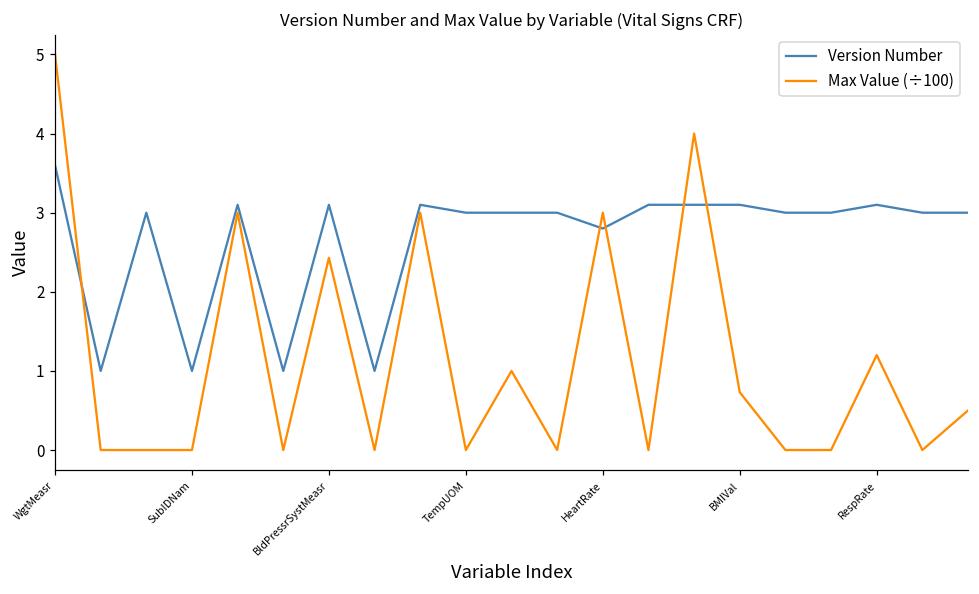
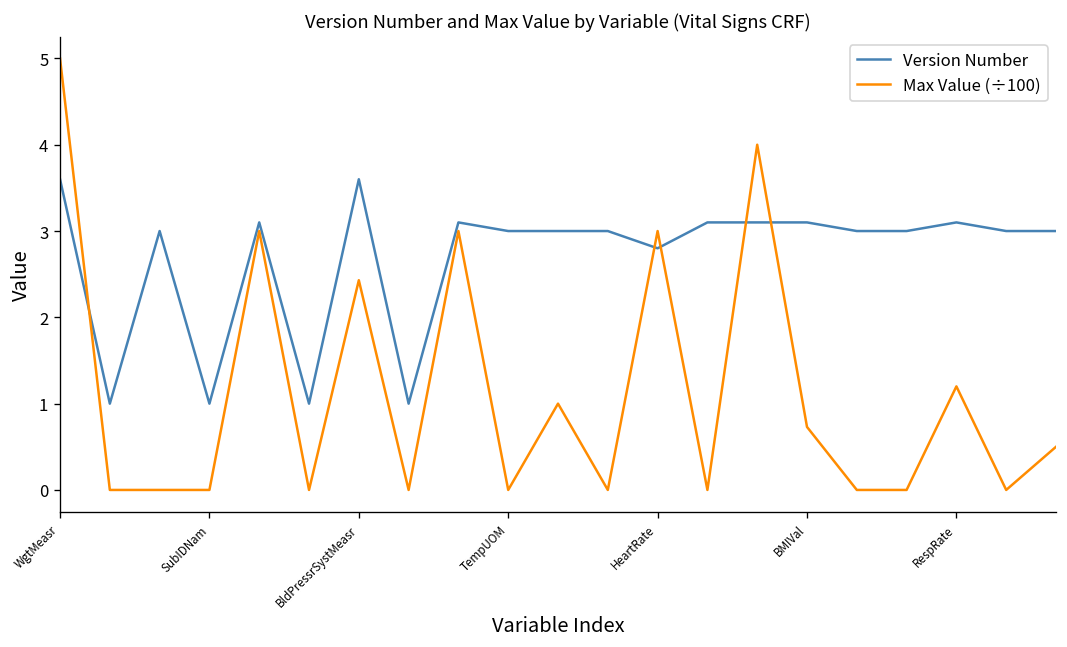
  {
    "Version Number": {
      "WgtMeasr": 3.6,
      "SubIDNam": 1.0,
-     "BldPressrSystMeasr": 3.1,
+     "BldPressrSystMeasr": 3.6,
      "TempUOM": 3.0,
      "HeartRate": 2.8,
      "BMIVal": 3.1,
      "RespRate": 3.1
    },
    "Max Value (÷100)": {
      "WgtMeasr": 5.0,
      "SubIDNam": 0.0,
      "BldPressrSystMeasr": 2.4,
      "TempUOM": 0.0,
      "HeartRate": 3.0,
      "BMIVal": 0.7,
      "RespRate": 1.2
    }
  }
